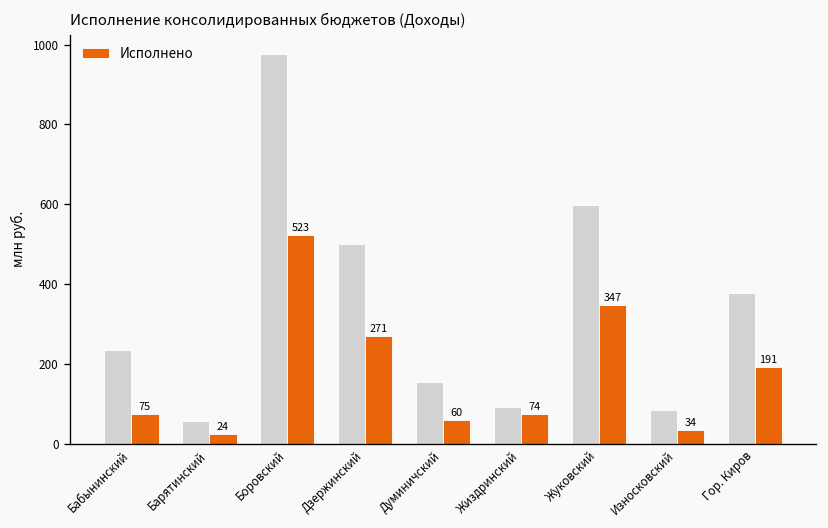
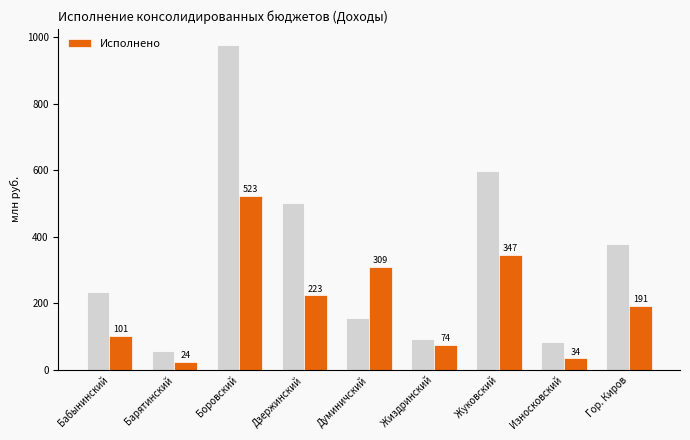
  {
    "Исполнено": {
-     "Бабынинский": 75,
+     "Бабынинский": 101,
      "Барятинский": 24,
      "Боровский": 523,
-     "Дзержинский": 271,
-     "Думиничский": 60,
+     "Дзержинский": 223,
+     "Думиничский": 309,
      "Жиздринский": 74,
      "Жуковский": 347,
      "Износковский": 34,
      "Гор. Киров": 191
    }
  }
